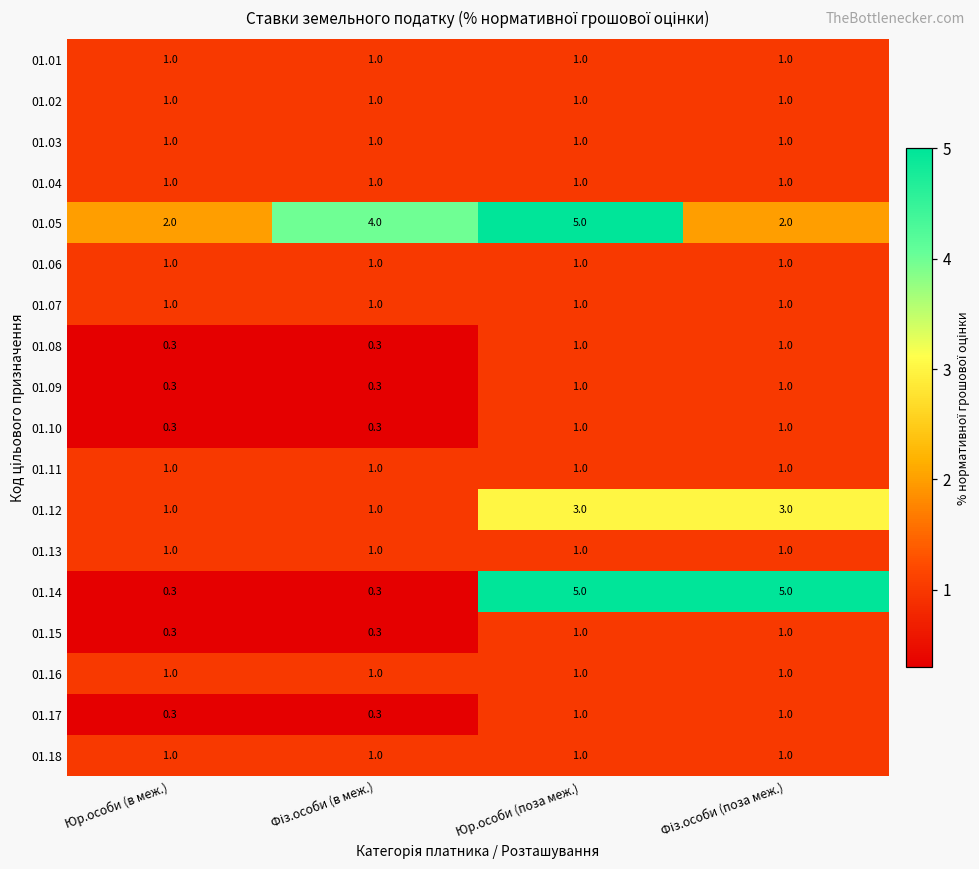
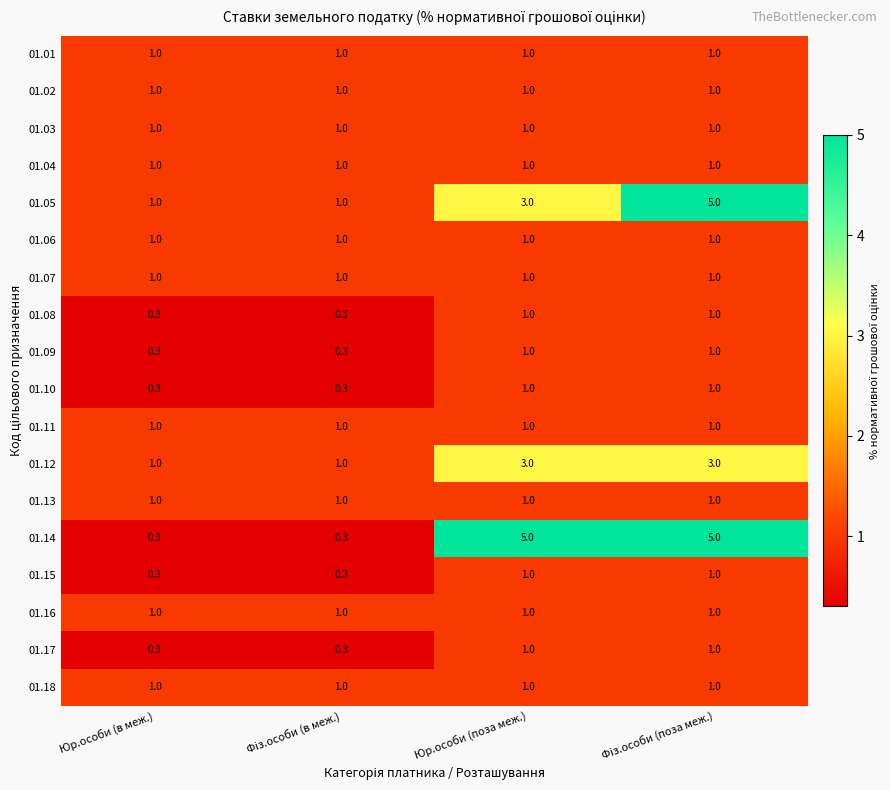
  {
    "01.01": {
      "Юр.особи (в меж.)": 1.0,
      "Фіз.особи (в меж.)": 1.0,
      "Юр.особи (поза меж.)": 1.0,
      "Фіз.особи (поза меж.)": 1.0
    },
    "01.02": {
      "Юр.особи (в меж.)": 1.0,
      "Фіз.особи (в меж.)": 1.0,
      "Юр.особи (поза меж.)": 1.0,
      "Фіз.особи (поза меж.)": 1.0
    },
    "01.03": {
      "Юр.особи (в меж.)": 1.0,
      "Фіз.особи (в меж.)": 1.0,
      "Юр.особи (поза меж.)": 1.0,
      "Фіз.особи (поза меж.)": 1.0
    },
    "01.04": {
      "Юр.особи (в меж.)": 1.0,
      "Фіз.особи (в меж.)": 1.0,
      "Юр.особи (поза меж.)": 1.0,
      "Фіз.особи (поза меж.)": 1.0
    },
    "01.05": {
-     "Юр.особи (в меж.)": 2.0,
-     "Фіз.особи (в меж.)": 4.0,
-     "Юр.особи (поза меж.)": 5.0,
-     "Фіз.особи (поза меж.)": 2.0
+     "Юр.особи (в меж.)": 1.0,
+     "Фіз.особи (в меж.)": 1.0,
+     "Юр.особи (поза меж.)": 3.0,
+     "Фіз.особи (поза меж.)": 5.0
    },
    "01.06": {
      "Юр.особи (в меж.)": 1.0,
      "Фіз.особи (в меж.)": 1.0,
      "Юр.особи (поза меж.)": 1.0,
      "Фіз.особи (поза меж.)": 1.0
    },
    "01.07": {
      "Юр.особи (в меж.)": 1.0,
      "Фіз.особи (в меж.)": 1.0,
      "Юр.особи (поза меж.)": 1.0,
      "Фіз.особи (поза меж.)": 1.0
    },
    "01.08": {
      "Юр.особи (в меж.)": 0.3,
      "Фіз.особи (в меж.)": 0.3,
      "Юр.особи (поза меж.)": 1.0,
      "Фіз.особи (поза меж.)": 1.0
    },
    "01.09": {
      "Юр.особи (в меж.)": 0.3,
      "Фіз.особи (в меж.)": 0.3,
      "Юр.особи (поза меж.)": 1.0,
      "Фіз.особи (поза меж.)": 1.0
    },
    "01.10": {
      "Юр.особи (в меж.)": 0.3,
      "Фіз.особи (в меж.)": 0.3,
      "Юр.особи (поза меж.)": 1.0,
      "Фіз.особи (поза меж.)": 1.0
    },
    "01.11": {
      "Юр.особи (в меж.)": 1.0,
      "Фіз.особи (в меж.)": 1.0,
      "Юр.особи (поза меж.)": 1.0,
      "Фіз.особи (поза меж.)": 1.0
    },
    "01.12": {
      "Юр.особи (в меж.)": 1.0,
      "Фіз.особи (в меж.)": 1.0,
      "Юр.особи (поза меж.)": 3.0,
      "Фіз.особи (поза меж.)": 3.0
    },
    "01.13": {
      "Юр.особи (в меж.)": 1.0,
      "Фіз.особи (в меж.)": 1.0,
      "Юр.особи (поза меж.)": 1.0,
      "Фіз.особи (поза меж.)": 1.0
    },
    "01.14": {
      "Юр.особи (в меж.)": 0.3,
      "Фіз.особи (в меж.)": 0.3,
      "Юр.особи (поза меж.)": 5.0,
      "Фіз.особи (поза меж.)": 5.0
    },
    "01.15": {
      "Юр.особи (в меж.)": 0.3,
      "Фіз.особи (в меж.)": 0.3,
      "Юр.особи (поза меж.)": 1.0,
      "Фіз.особи (поза меж.)": 1.0
    },
    "01.16": {
      "Юр.особи (в меж.)": 1.0,
      "Фіз.особи (в меж.)": 1.0,
      "Юр.особи (поза меж.)": 1.0,
      "Фіз.особи (поза меж.)": 1.0
    },
    "01.17": {
      "Юр.особи (в меж.)": 0.3,
      "Фіз.особи (в меж.)": 0.3,
      "Юр.особи (поза меж.)": 1.0,
      "Фіз.особи (поза меж.)": 1.0
    },
    "01.18": {
      "Юр.особи (в меж.)": 1.0,
      "Фіз.особи (в меж.)": 1.0,
      "Юр.особи (поза меж.)": 1.0,
      "Фіз.особи (поза меж.)": 1.0
    }
  }
